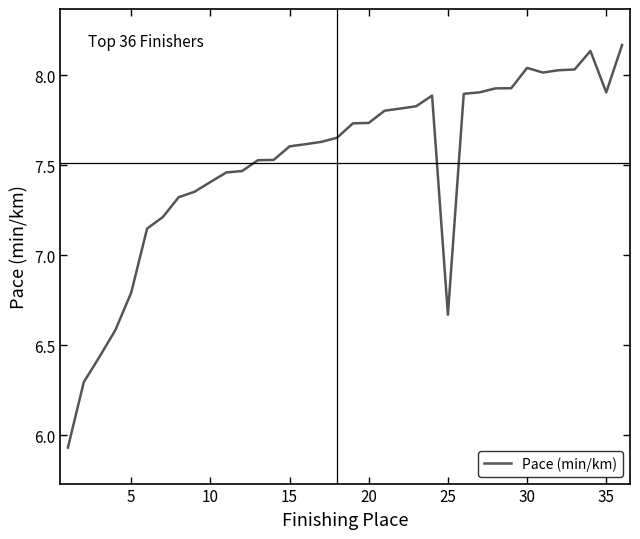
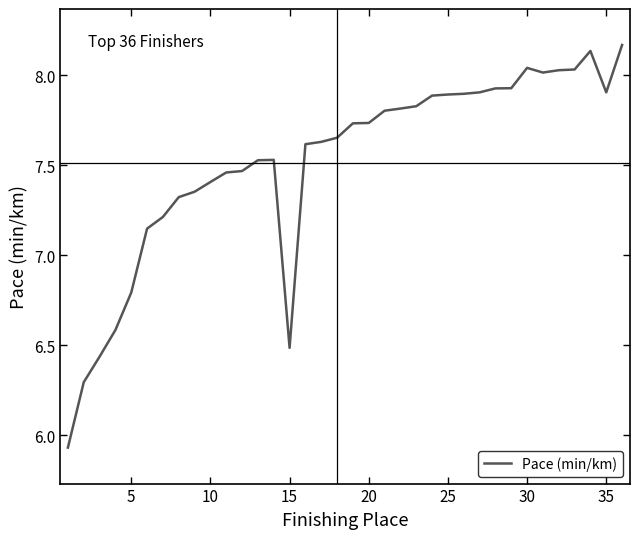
  {
    "5": 6.79,
    "10": 7.41,
-   "15": 7.61,
+   "15": 6.49,
    "20": 7.74,
-   "25": 6.67,
+   "25": 7.89,
    "30": 8.04,
    "35": 7.91
  }
